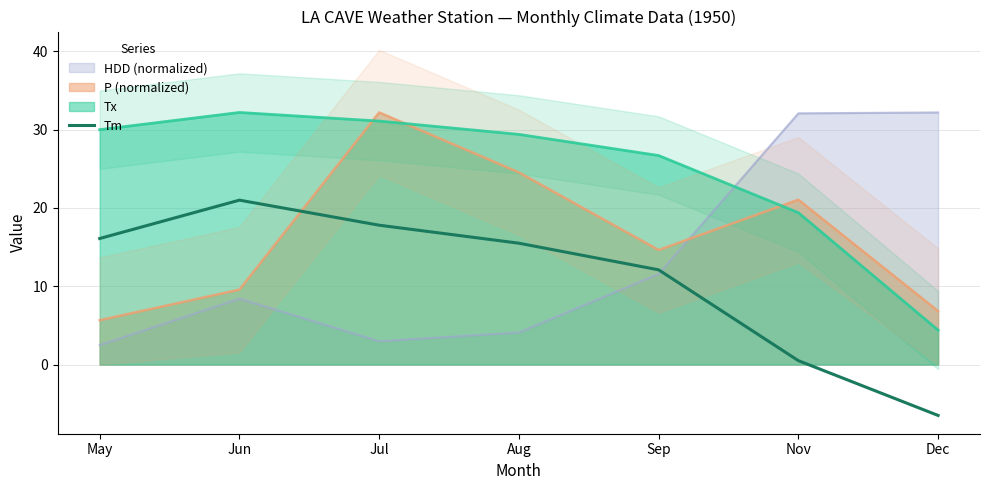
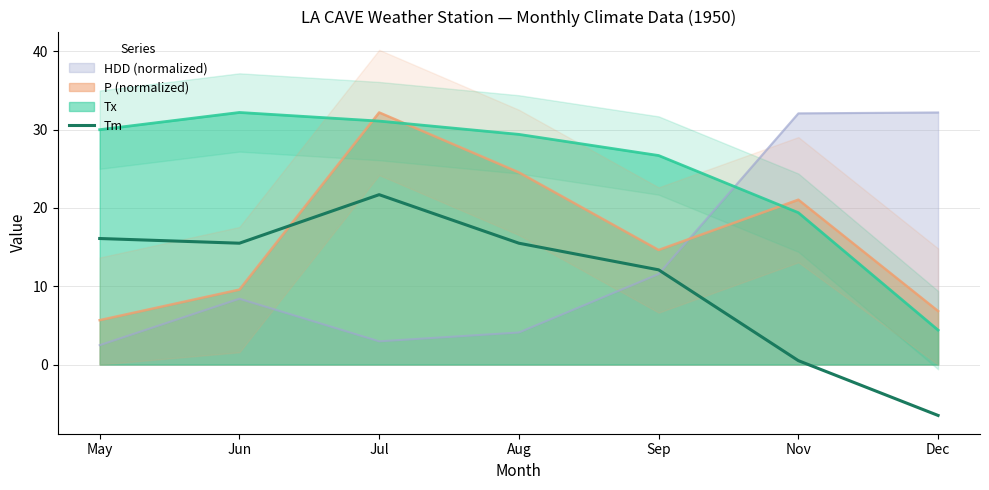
  {
    "Tm": {
      "May": 16,
-     "Jun": 21,
-     "Jul": 18,
+     "Jun": 16,
+     "Jul": 22,
      "Aug": 16,
      "Sep": 12,
      "Nov": 1,
      "Dec": -7
    }
  }
